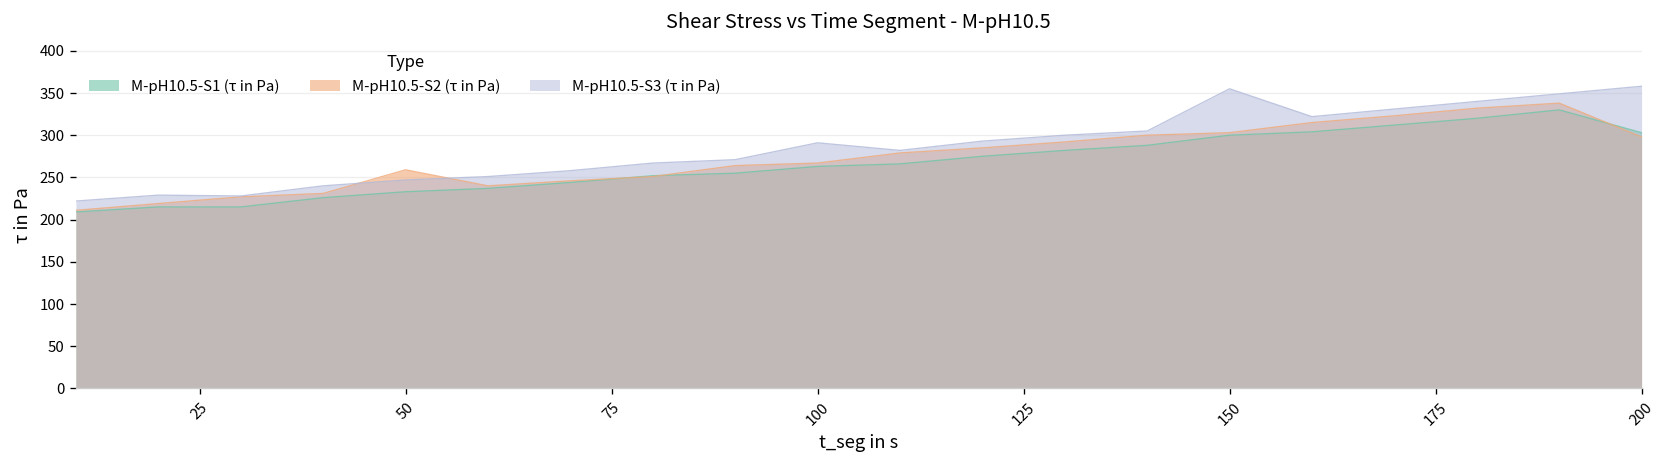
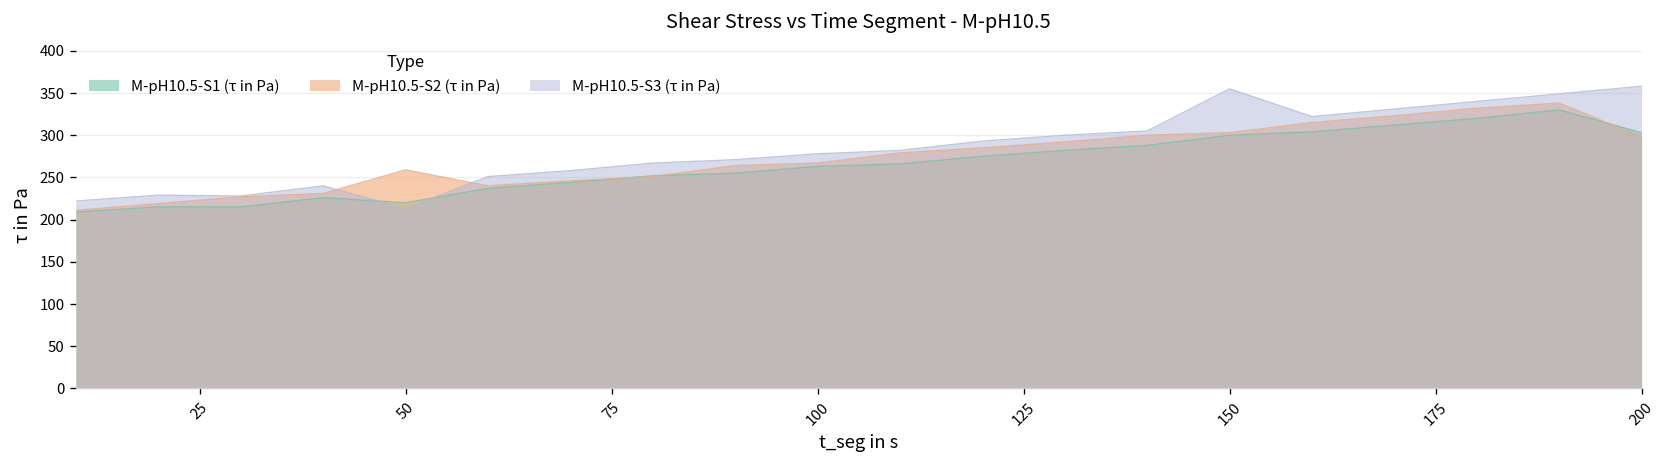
  {
    "M-pH10.5-S1 (τ in Pa)": {
-     "50": 230,
+     "50": 220,
      "100": 260,
      "200": 300
    },
    "M-pH10.5-S2 (τ in Pa)": {
      "50": 260,
      "100": 270,
      "200": 300
    },
    "M-pH10.5-S3 (τ in Pa)": {
-     "50": 250,
-     "100": 290,
+     "50": 210,
+     "100": 280,
      "150": 360,
      "200": 360
    }
  }
